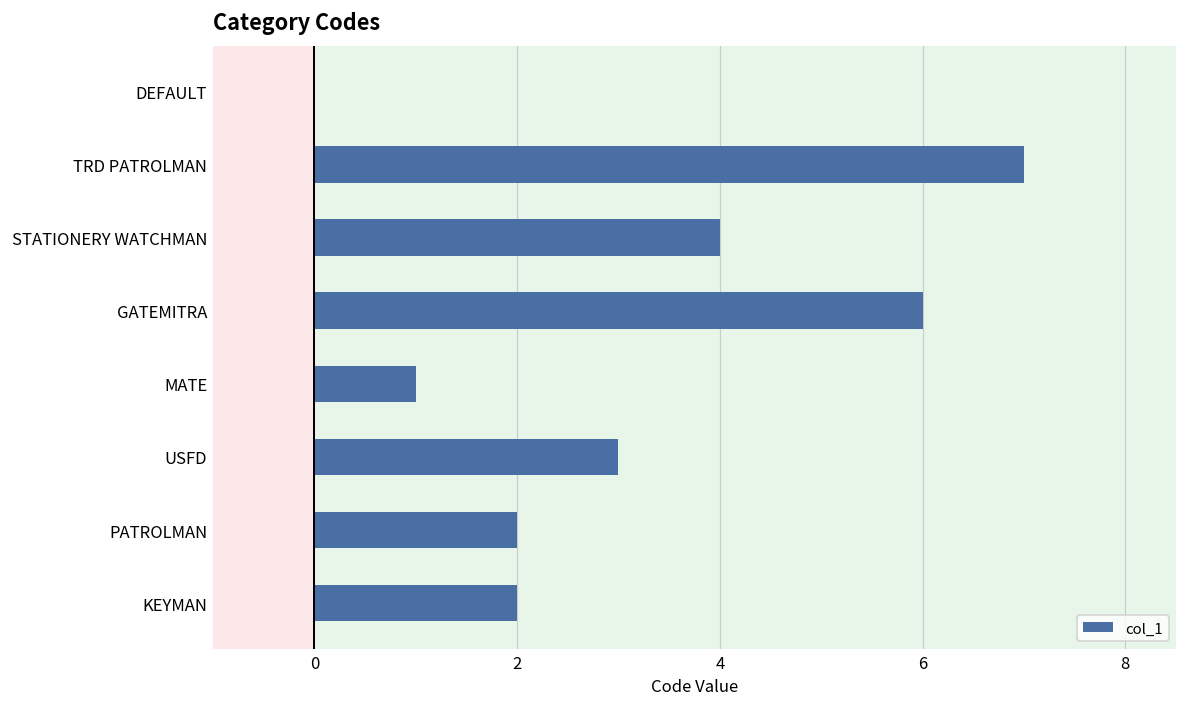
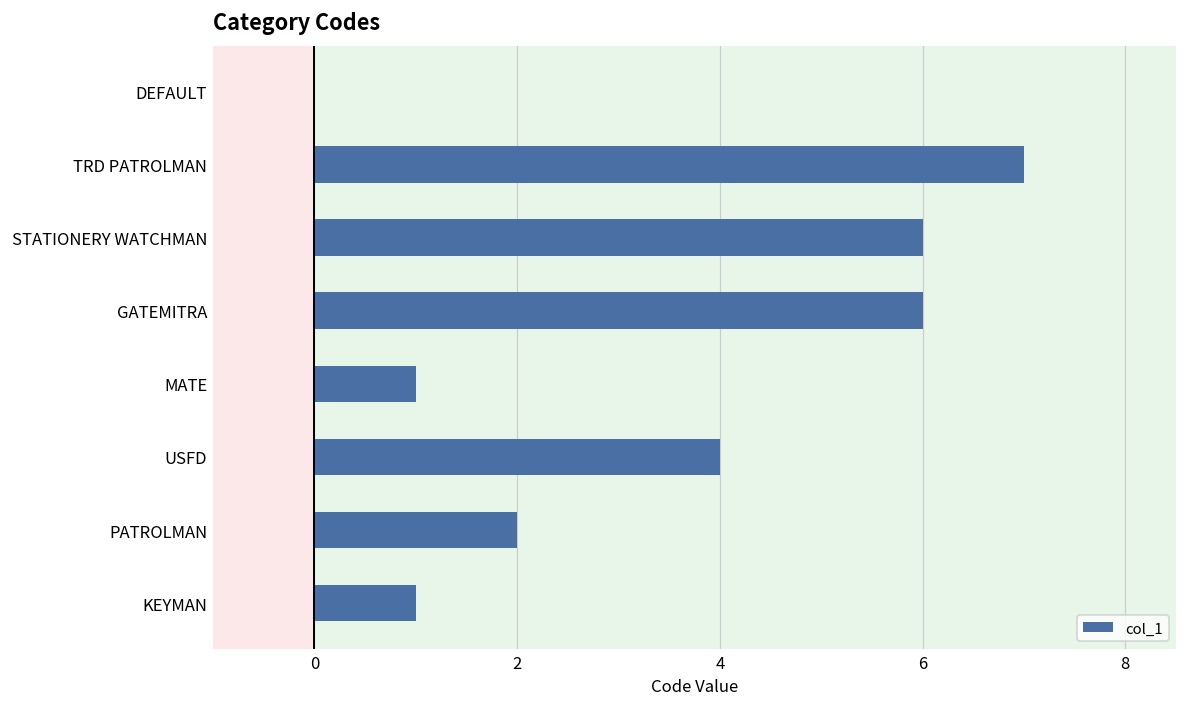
  {
    "DEFAULT": 0,
    "TRD PATROLMAN": 7,
-   "STATIONERY WATCHMAN": 4,
+   "STATIONERY WATCHMAN": 6,
    "GATEMITRA": 6,
    "MATE": 1,
-   "USFD": 3,
+   "USFD": 4,
    "PATROLMAN": 2,
-   "KEYMAN": 2
+   "KEYMAN": 1
  }
